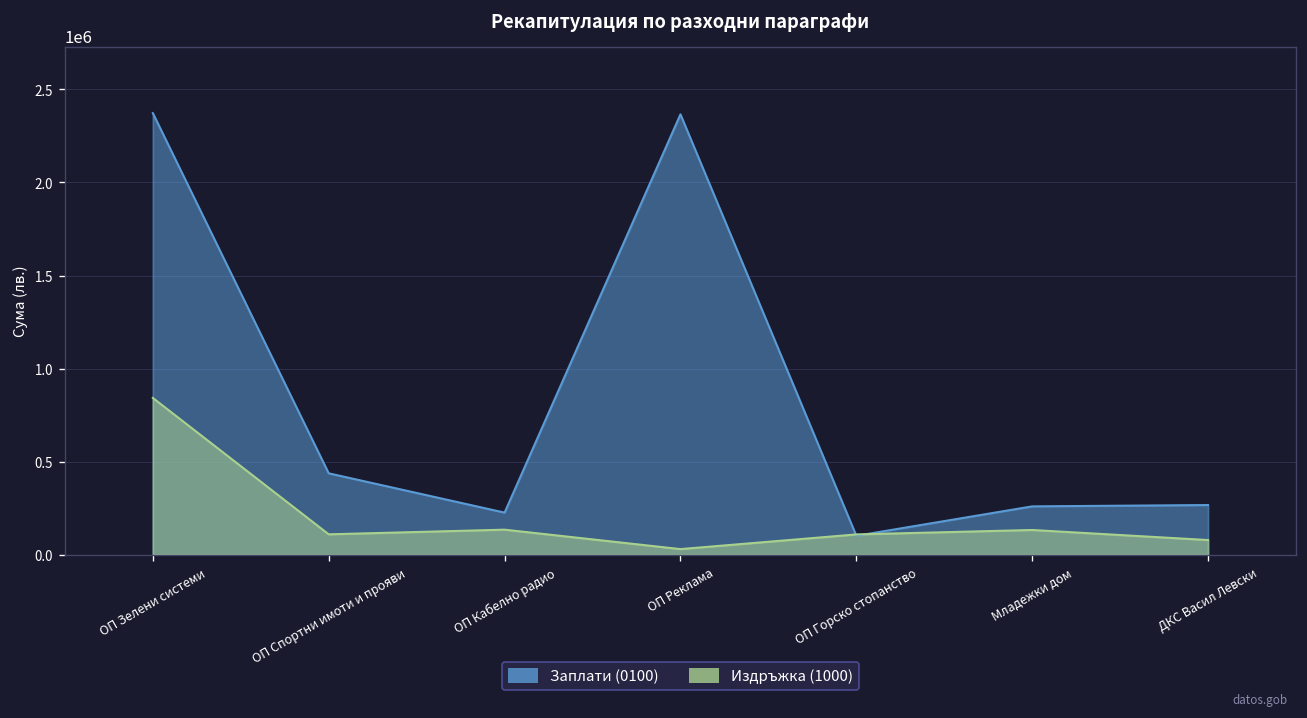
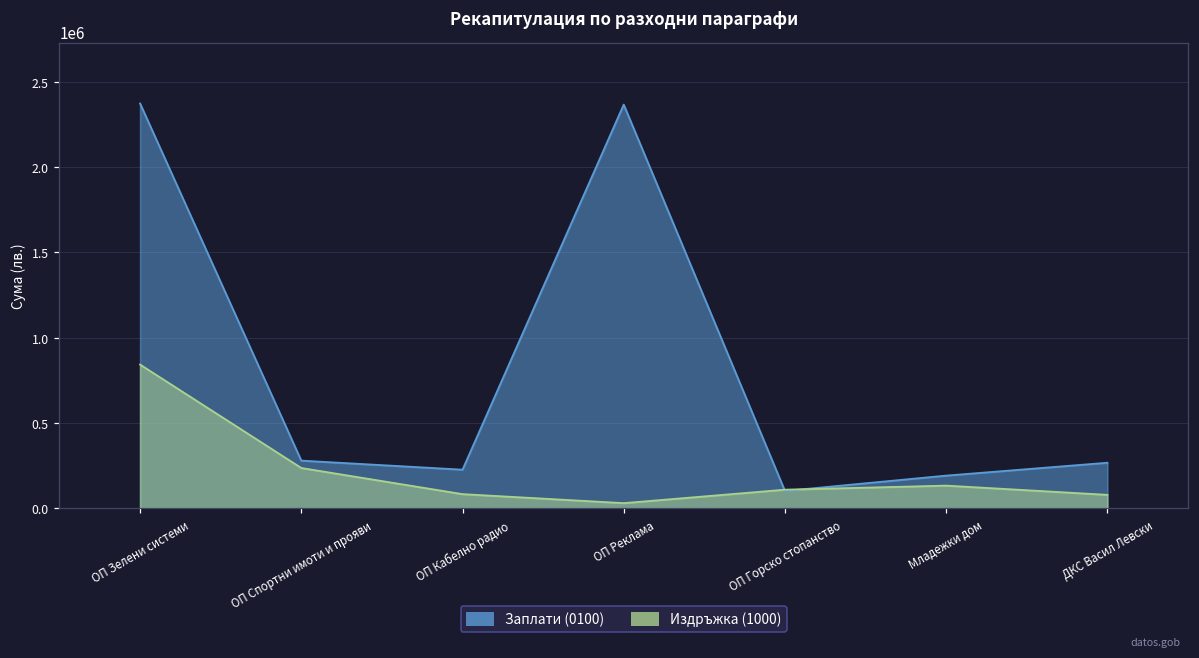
  {
    "Заплати (0100)": {
      "ОП Зелени системи": 2370000,
-     "ОП Спортни имоти и прояви": 440000,
+     "ОП Спортни имоти и прояви": 280000,
      "ОП Кабелно радио": 230000,
      "ОП Реклама": 2370000,
-     "Младежки дом": 260000,
+     "Младежки дом": 190000,
      "ДКС Васил Левски": 270000
    },
    "Издръжка (1000)": {
      "ОП Зелени системи": 840000,
-     "ОП Спортни имоти и прояви": 110000,
-     "ОП Кабелно радио": 140000,
+     "ОП Спортни имоти и прояви": 240000,
+     "ОП Кабелно радио": 80000,
      "ОП Реклама": 30000,
      "Младежки дом": 130000,
      "ДКС Васил Левски": 80000
    }
  }
